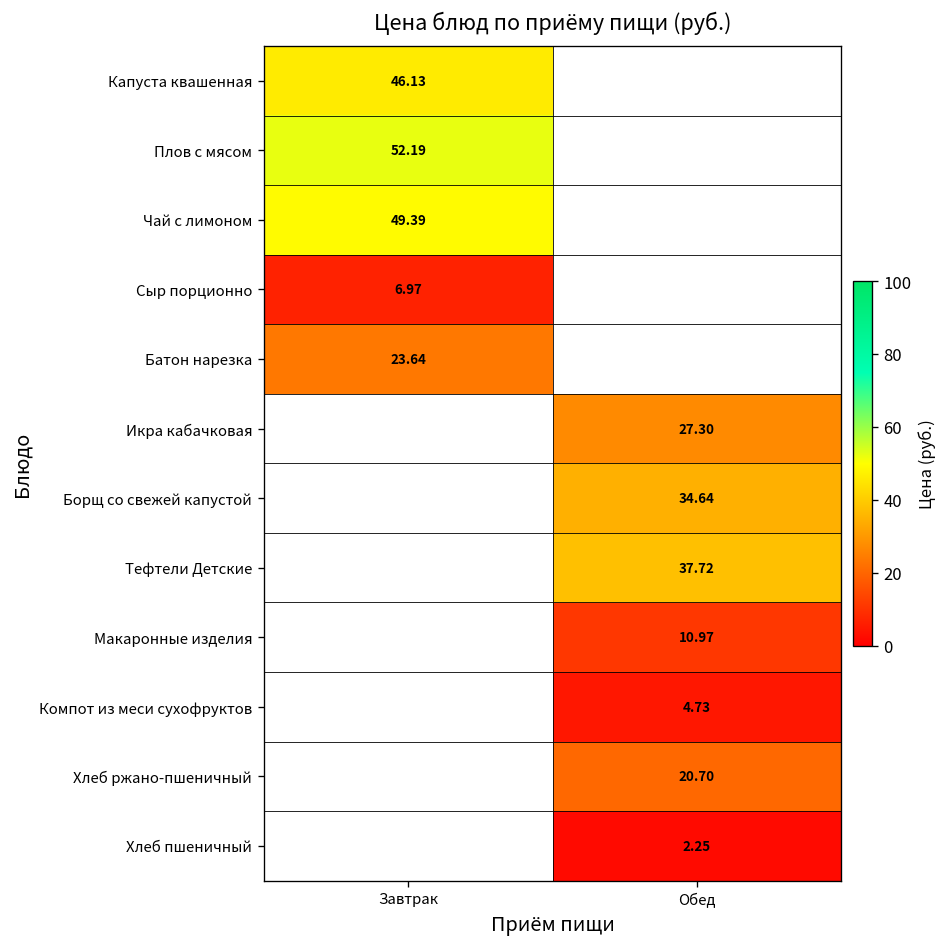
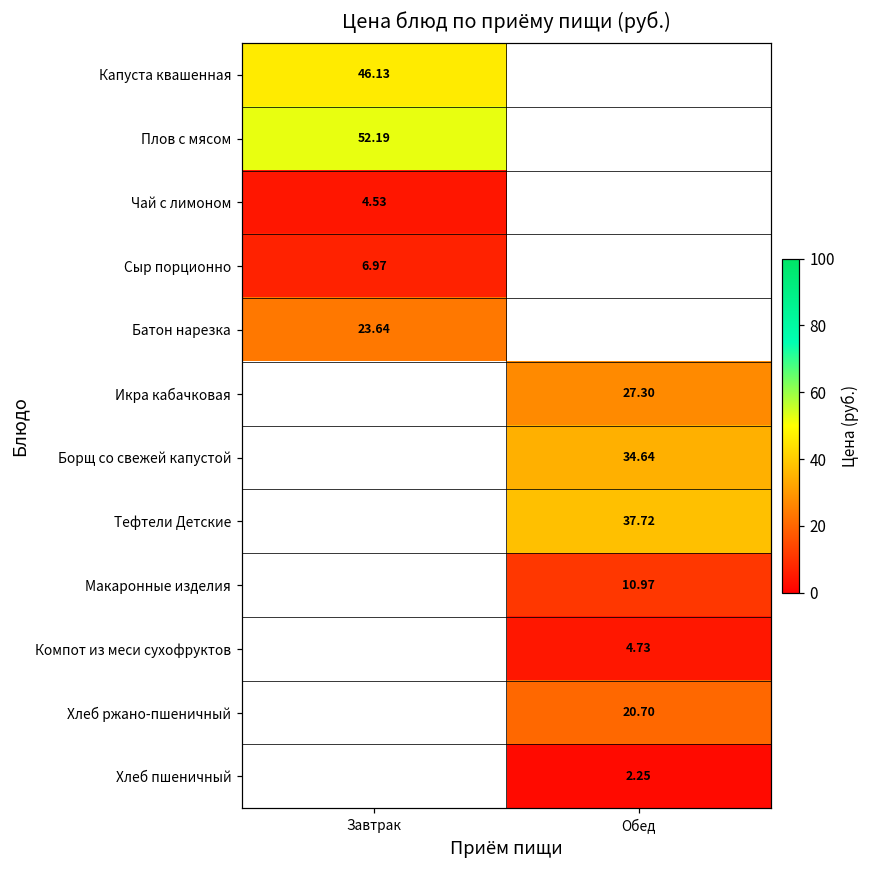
  {
    "Капуста квашенная": {
      "Завтрак": 46.13
    },
    "Плов с мясом": {
      "Завтрак": 52.19
    },
    "Чай с лимоном": {
-     "Завтрак": 49.39
+     "Завтрак": 4.53
    },
    "Сыр порционно": {
      "Завтрак": 6.97
    },
    "Батон нарезка": {
      "Завтрак": 23.64
    },
    "Икра кабачковая": {
      "Обед": 27.30
    },
    "Борщ со свежей капустой": {
      "Обед": 34.64
    },
    "Тефтели Детские": {
      "Обед": 37.72
    },
    "Макаронные изделия": {
      "Обед": 10.97
    },
    "Компот из меси сухофруктов": {
      "Обед": 4.73
    },
    "Хлеб ржано-пшеничный": {
      "Обед": 20.70
    },
    "Хлеб пшеничный": {
      "Обед": 2.25
    }
  }
